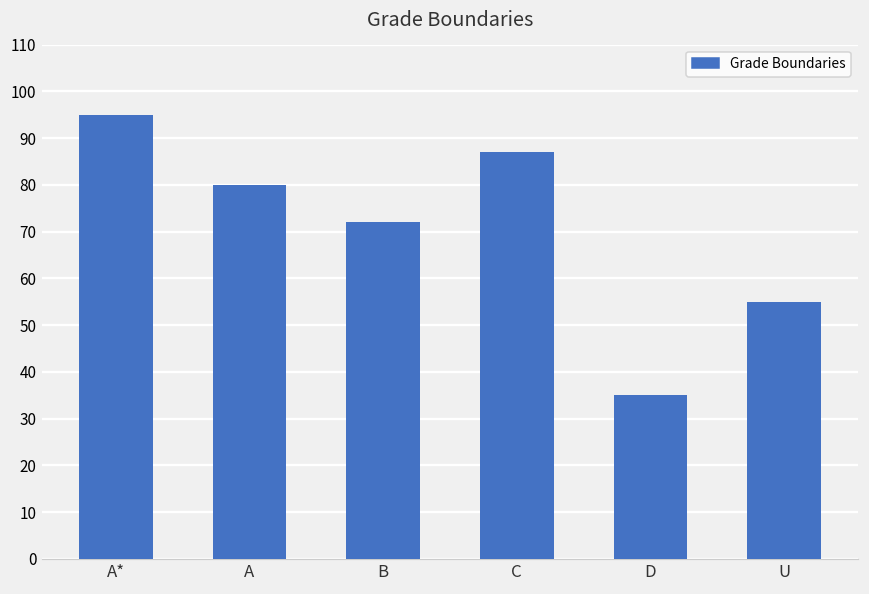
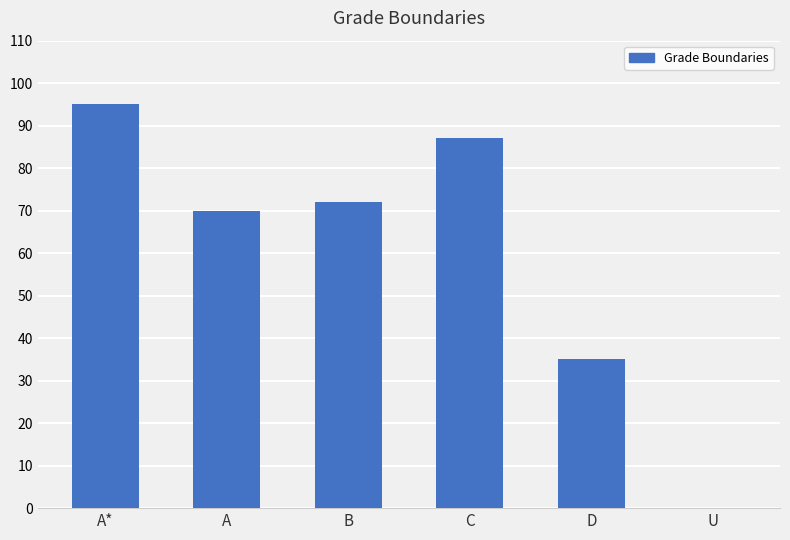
  {
    "A*": 95,
-   "A": 80,
+   "A": 70,
    "B": 72,
    "C": 87,
    "D": 35,
-   "U": 55
+   "U": 0
  }
